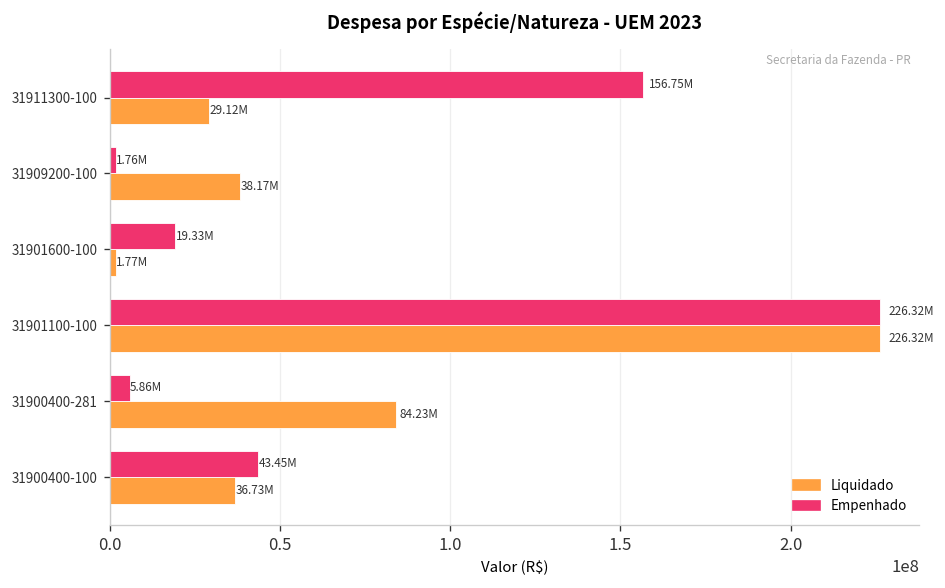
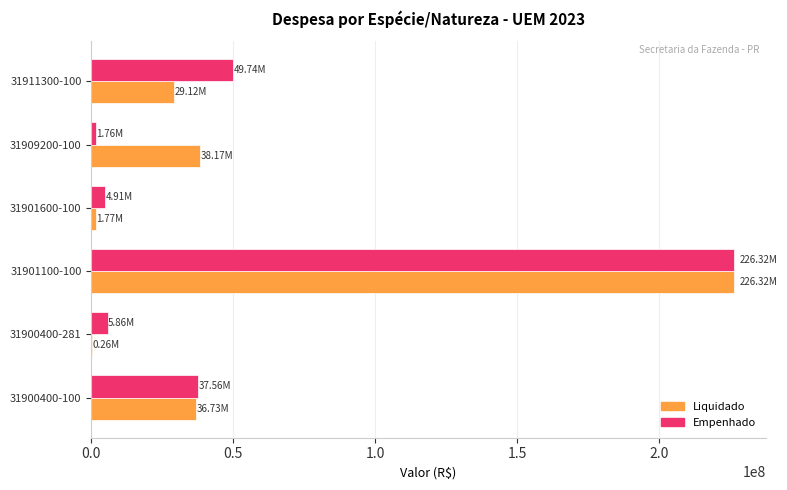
  {
    "Liquidado": {
      "31911300-100": "29.12M",
      "31909200-100": "38.17M",
      "31901600-100": "1.77M",
      "31901100-100": "226.32M",
-     "31900400-281": "84.23M",
+     "31900400-281": "0.26M",
      "31900400-100": "36.73M"
    },
    "Empenhado": {
-     "31911300-100": "156.75M",
+     "31911300-100": "49.74M",
      "31909200-100": "1.76M",
-     "31901600-100": "19.33M",
+     "31901600-100": "4.91M",
      "31901100-100": "226.32M",
      "31900400-281": "5.86M",
-     "31900400-100": "43.45M"
+     "31900400-100": "37.56M"
    }
  }
